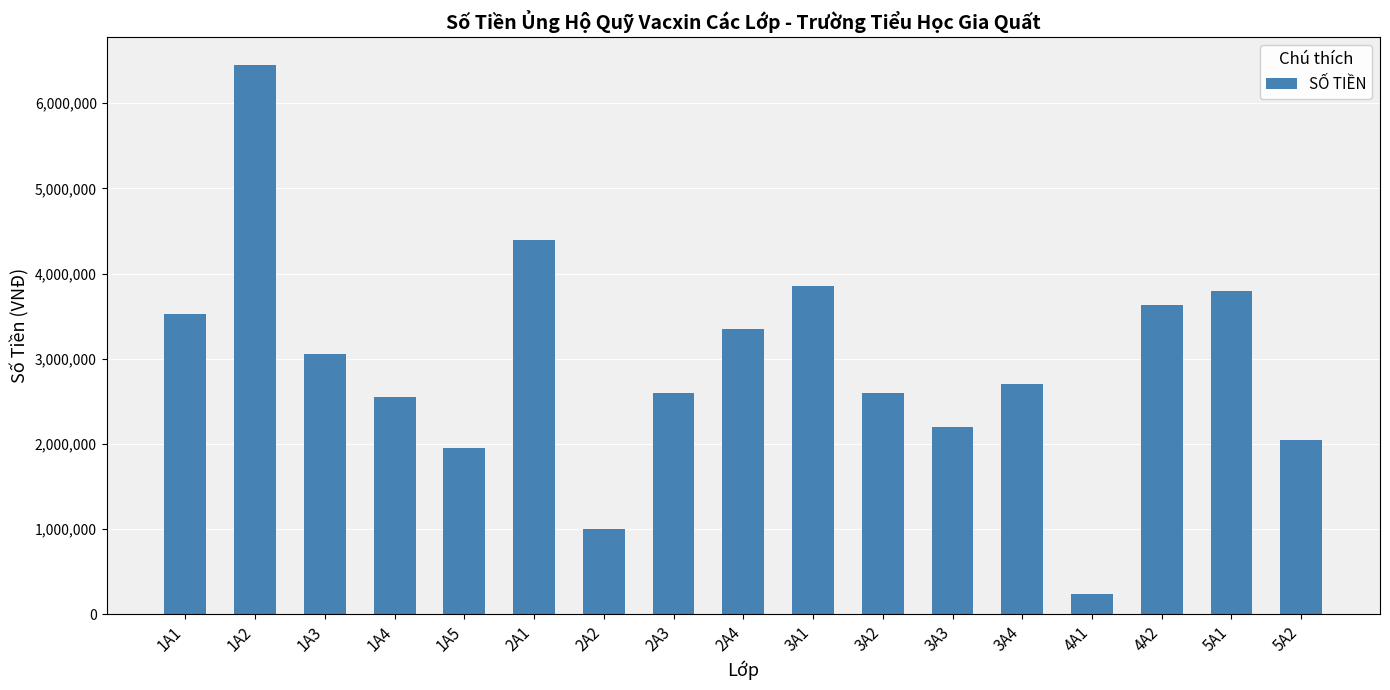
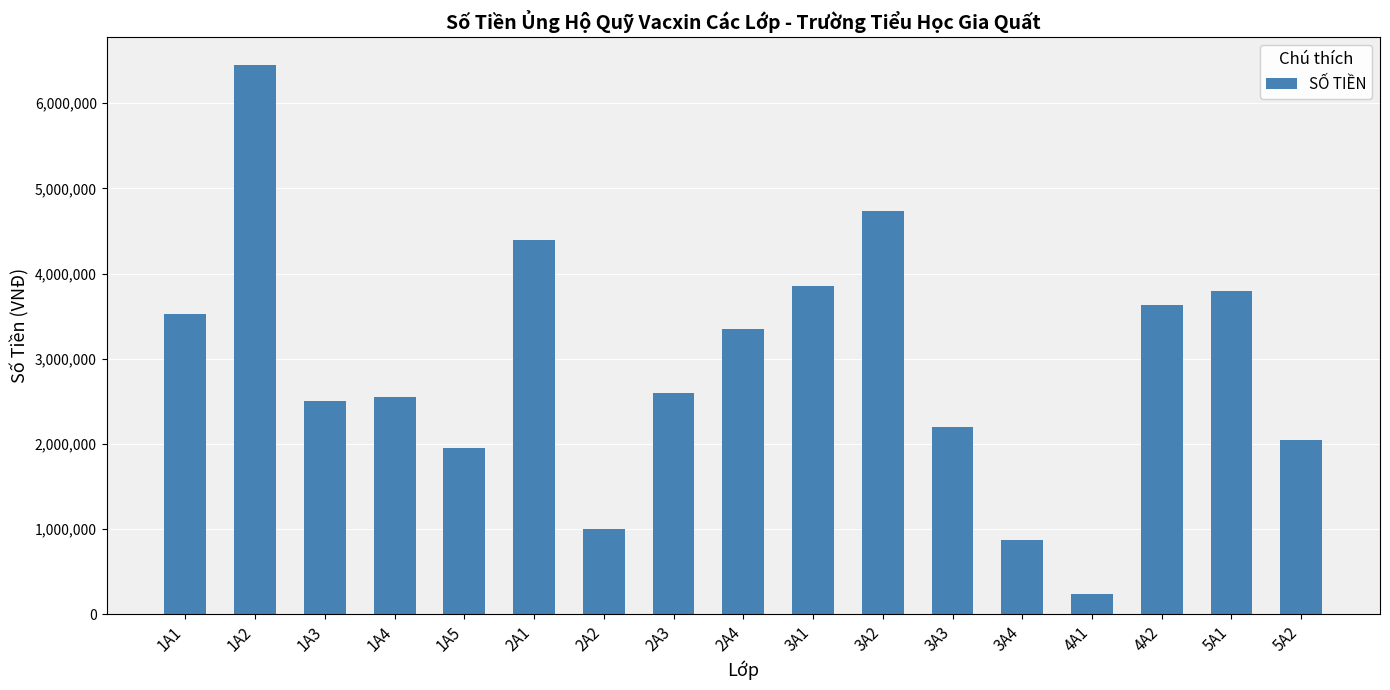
  {
    "1A1": "3,500,000",
    "1A2": "6,500,000",
-   "1A3": "3,100,000",
+   "1A3": "2,500,000",
    "1A4": "2,600,000",
    "1A5": "2,000,000",
    "2A1": "4,400,000",
    "2A2": "1,000,000",
    "2A3": "2,600,000",
    "2A4": "3,400,000",
    "3A1": "3,900,000",
-   "3A2": "2,600,000",
+   "3A2": "4,700,000",
    "3A3": "2,200,000",
-   "3A4": "2,700,000",
+   "3A4": "900,000",
    "4A1": "200,000",
    "4A2": "3,600,000",
    "5A1": "3,800,000",
    "5A2": "2,000,000"
  }
